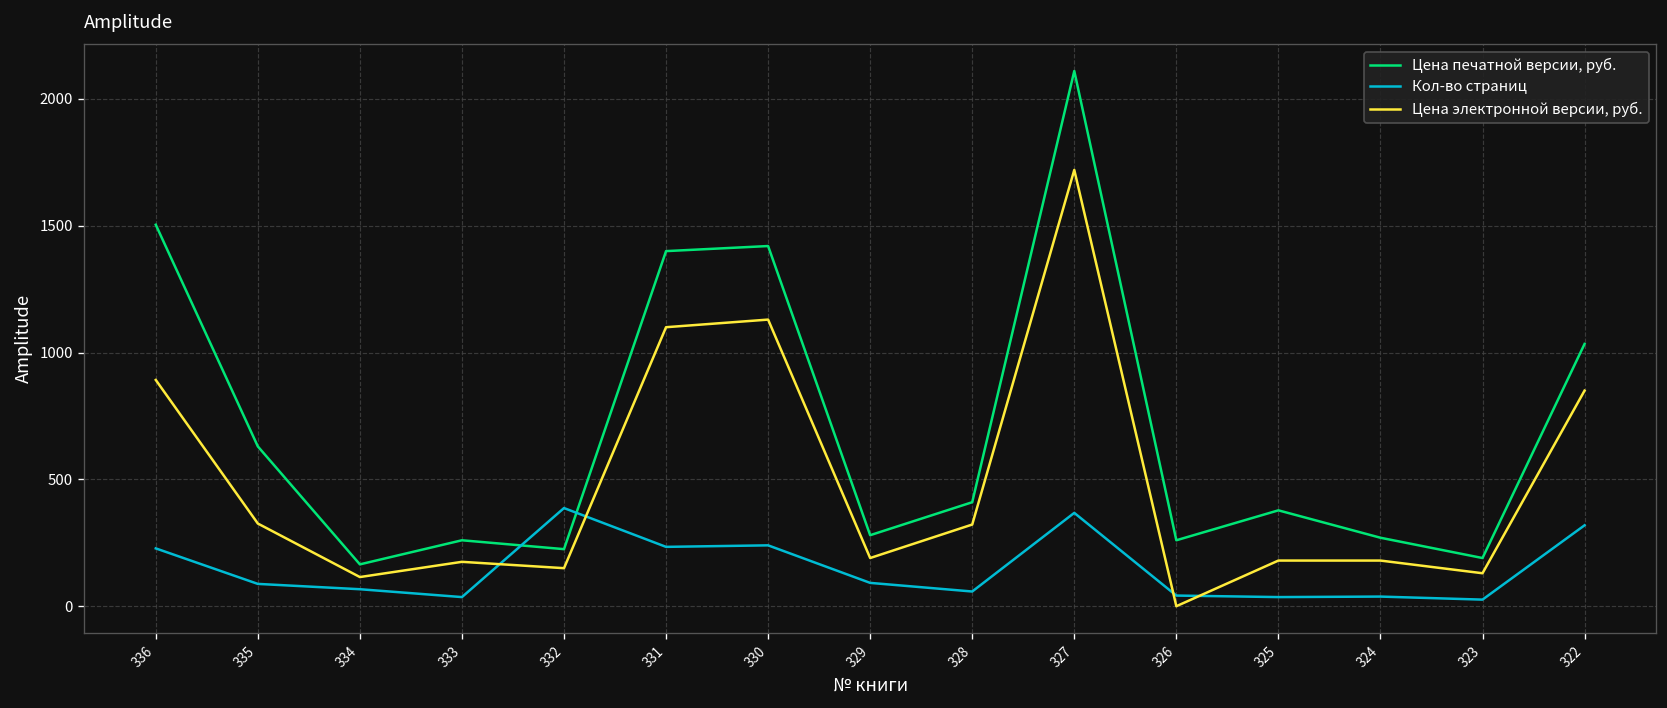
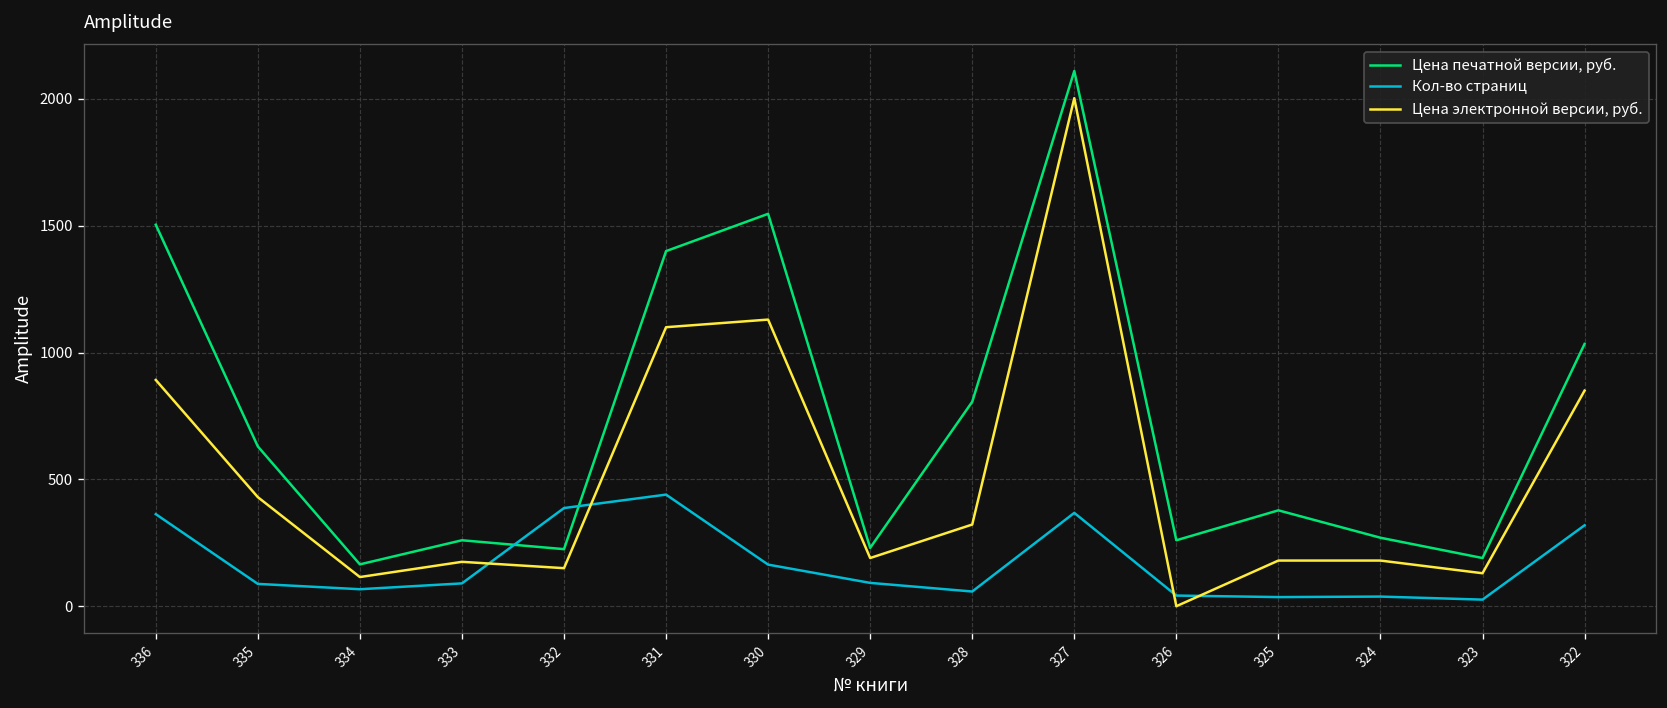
  {
    "Цена печатной версии, руб.": {
      "336": 1500,
      "335": 630,
      "334": 170,
      "333": 260,
      "332": 230,
      "331": 1400,
-     "330": 1420,
-     "329": 280,
-     "328": 410,
+     "330": 1550,
+     "329": 230,
+     "328": 810,
      "327": 2110,
      "326": 260,
      "325": 380,
      "324": 270,
      "323": 190,
      "322": 1030
    },
    "Кол-во страниц": {
-     "336": 230,
+     "336": 360,
      "335": 90,
      "334": 70,
-     "333": 40,
+     "333": 90,
      "332": 390,
-     "331": 230,
-     "330": 240,
+     "331": 440,
+     "330": 160,
      "329": 90,
      "328": 60,
      "327": 370,
      "326": 40,
      "325": 40,
      "324": 40,
      "323": 30,
      "322": 320
    },
    "Цена электронной версии, руб.": {
      "336": 890,
-     "335": 330,
+     "335": 430,
      "334": 120,
      "333": 180,
      "332": 150,
      "331": 1100,
      "330": 1130,
      "329": 190,
      "328": 320,
-     "327": 1720,
+     "327": 2000,
      "326": 0,
      "325": 180,
      "324": 180,
      "323": 130,
      "322": 850
    }
  }
